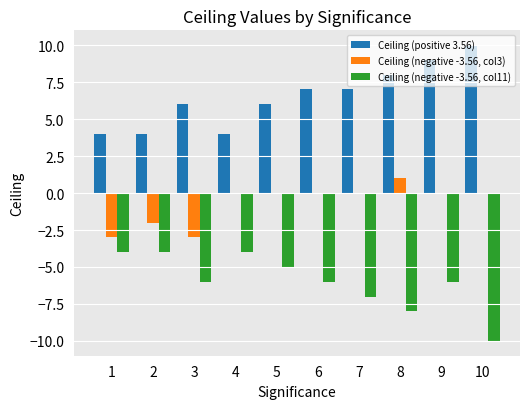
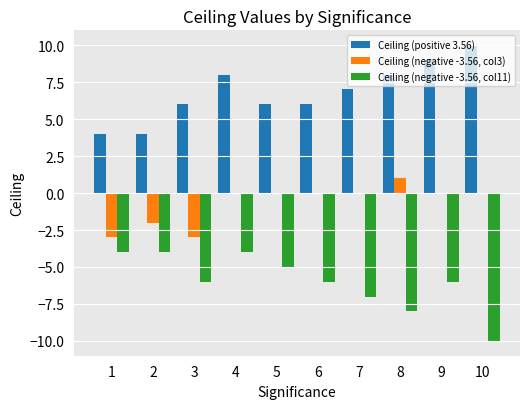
  {
    "Ceiling (positive 3.56)": {
      "1": 4,
      "2": 4,
      "3": 6,
-     "4": 4,
+     "4": 8,
      "5": 6,
-     "6": 7,
+     "6": 6,
      "7": 7
    },
    "Ceiling (negative -3.56, col3)": {
      "1": -3,
      "2": -2,
      "3": -3,
      "4": 0,
      "5": 0,
      "6": 0,
      "7": 0,
      "8": 1,
      "9": 0,
      "10": 0
    },
    "Ceiling (negative -3.56, col11)": {
      "1": -4,
      "2": -4,
      "3": -6,
      "4": -4,
      "5": -5,
      "6": -6,
      "7": -7,
      "8": -8,
      "9": -6,
      "10": -10
    }
  }
